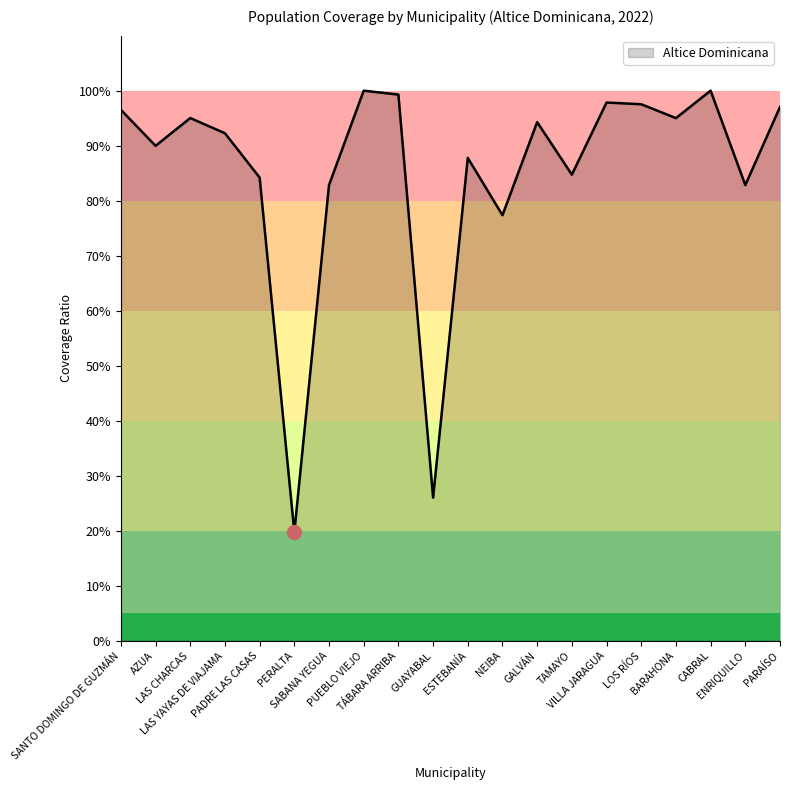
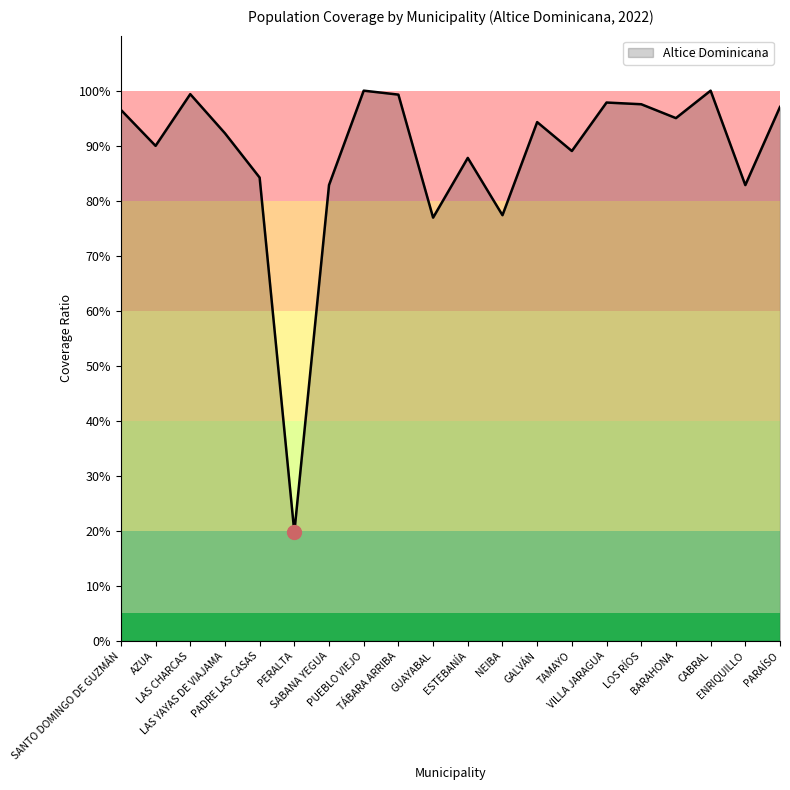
  {
    "Altice Dominicana": {
      "SANTO DOMINGO DE GUZMÁN": "97%",
      "AZUA": "90%",
-     "LAS CHARCAS": "95%",
+     "LAS CHARCAS": "99%",
      "LAS YAYAS DE VIAJAMA": "92%",
      "PADRE LAS CASAS": "84%",
      "SABANA YEGUA": "83%",
      "PUEBLO VIEJO": "100%",
      "TÁBARA ARRIBA": "99%",
-     "GUAYABAL": "26%",
+     "GUAYABAL": "77%",
      "ESTEBANÍA": "88%",
      "NEIBA": "77%",
      "GALVÁN": "94%",
-     "TAMAYO": "85%",
+     "TAMAYO": "89%",
      "VILLA JARAGUA": "98%",
      "LOS RÍOS": "98%",
      "BARAHONA": "95%",
      "CABRAL": "100%",
      "ENRIQUILLO": "83%",
      "PARAÍSO": "97%"
    }
  }
